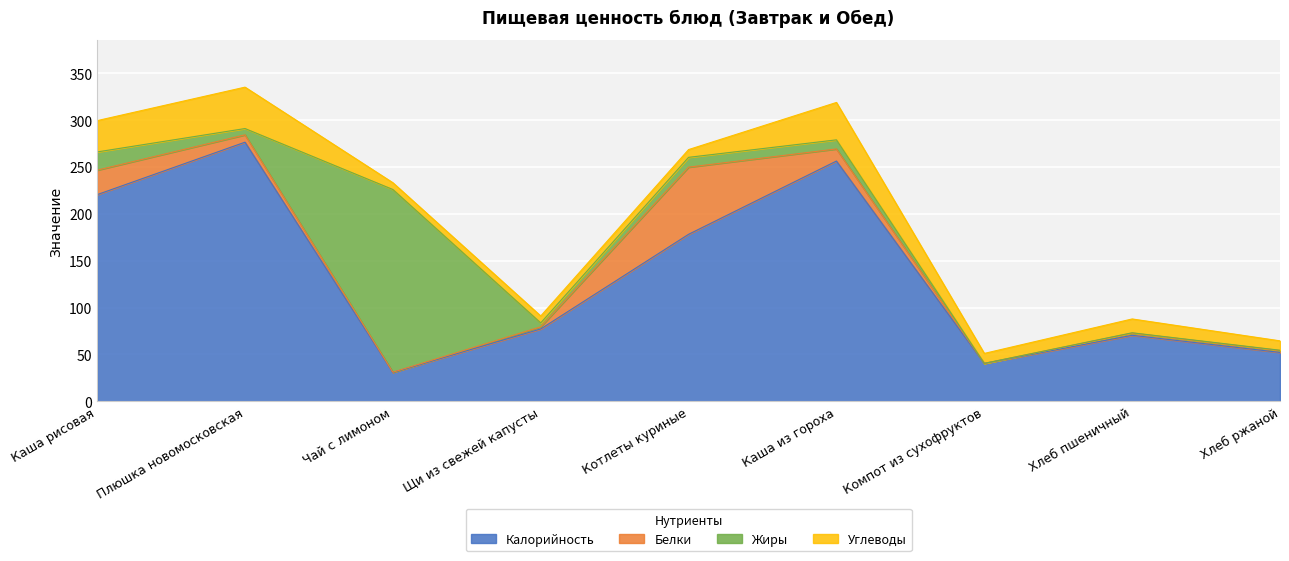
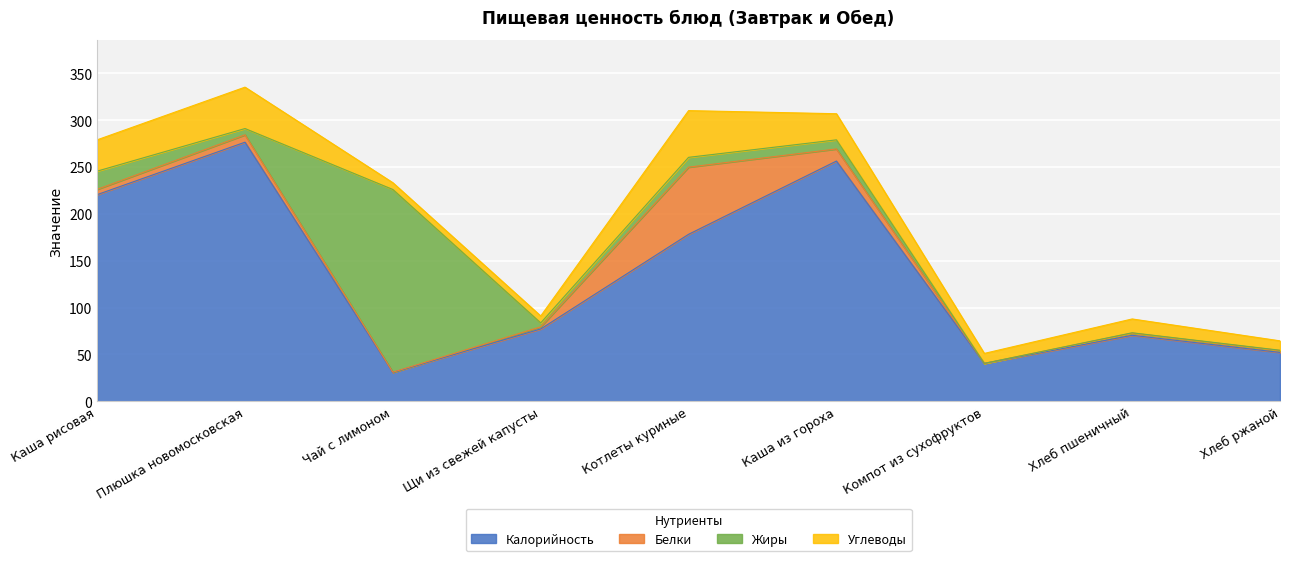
  {
    "Калорийность": {
      "Каша рисовая": 220,
      "Плюшка новомосковская": 280,
      "Котлеты куриные": 180,
      "Каша из гороха": 260
    },
    "Белки": {
-     "Каша рисовая": 30,
+     "Каша рисовая": 10,
      "Плюшка новомосковская": 10,
      "Котлеты куриные": 70,
      "Каша из гороха": 10
    },
    "Жиры": {
      "Каша рисовая": 20,
      "Плюшка новомосковская": 10,
      "Чай с лимоном": 200,
      "Щи из свежей капусты": 0,
      "Котлеты куриные": 10,
      "Каша из гороха": 10
    },
    "Углеводы": {
      "Каша рисовая": 30,
      "Плюшка новомосковская": 40,
      "Чай с лимоном": 10,
      "Щи из свежей капусты": 10,
-     "Котлеты куриные": 10,
-     "Каша из гороха": 40,
+     "Котлеты куриные": 50,
+     "Каша из гороха": 30,
      "Компот из сухофруктов": 10,
      "Хлеб пшеничный": 10,
      "Хлеб ржаной": 10
    }
  }
